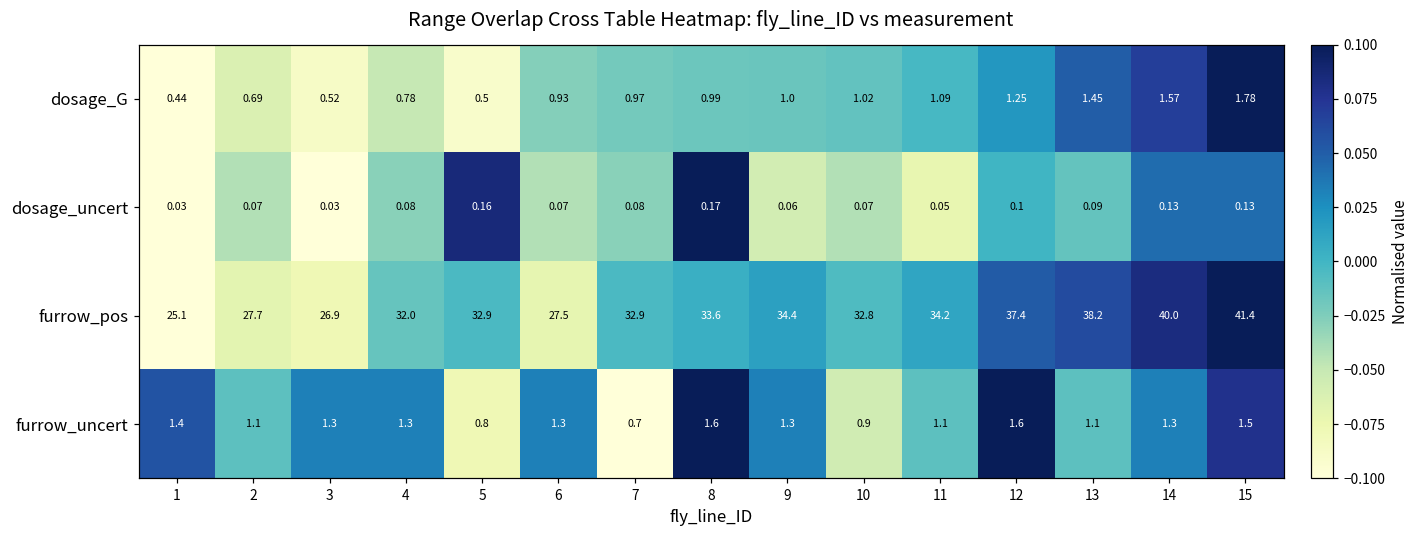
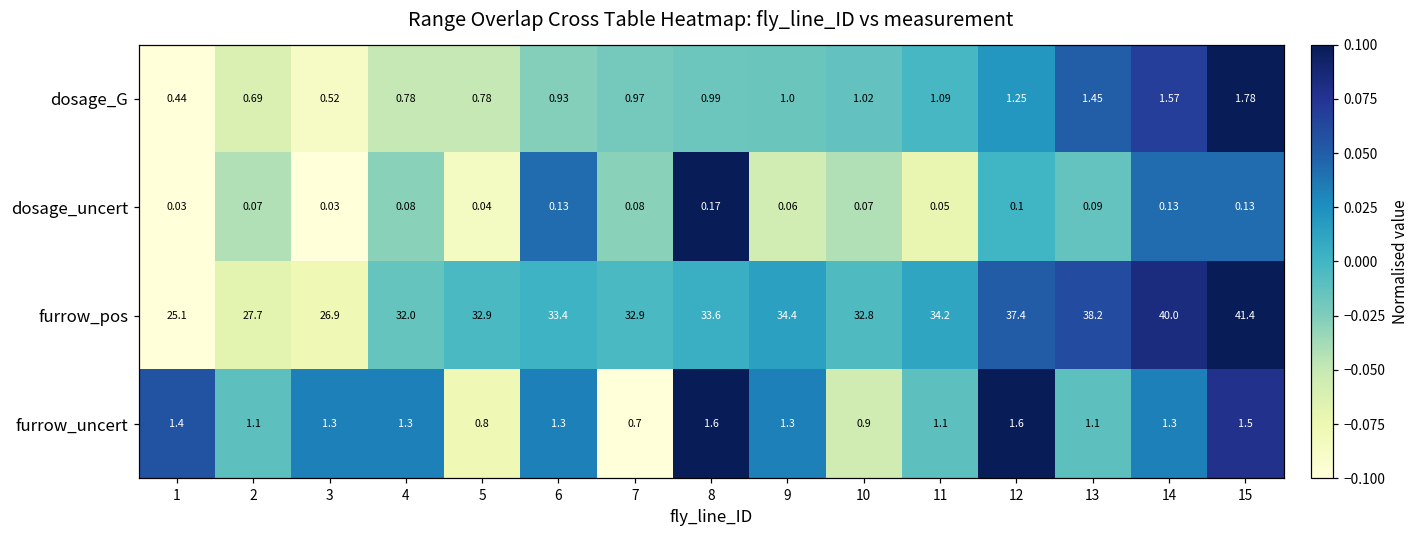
  {
    "dosage_G": {
      "1": 0.44,
      "2": 0.69,
      "3": 0.52,
      "4": 0.78,
-     "5": 0.5,
+     "5": 0.78,
      "6": 0.93,
      "7": 0.97,
      "8": 0.99,
      "9": 1.0,
      "10": 1.02,
      "11": 1.09,
      "12": 1.25,
      "13": 1.45,
      "14": 1.57,
      "15": 1.78
    },
    "dosage_uncert": {
      "1": 0.03,
      "2": 0.07,
      "3": 0.03,
      "4": 0.08,
-     "5": 0.16,
-     "6": 0.07,
+     "5": 0.04,
+     "6": 0.13,
      "7": 0.08,
      "8": 0.17,
      "9": 0.06,
      "10": 0.07,
      "11": 0.05,
      "12": 0.1,
      "13": 0.09,
      "14": 0.13,
      "15": 0.13
    },
    "furrow_pos": {
      "1": 25.1,
      "2": 27.7,
      "3": 26.9,
      "4": 32.0,
      "5": 32.9,
-     "6": 27.5,
+     "6": 33.4,
      "7": 32.9,
      "8": 33.6,
      "9": 34.4,
      "10": 32.8,
      "11": 34.2,
      "12": 37.4,
      "13": 38.2,
      "14": 40.0,
      "15": 41.4
    },
    "furrow_uncert": {
      "1": 1.4,
      "2": 1.1,
      "3": 1.3,
      "4": 1.3,
      "5": 0.8,
      "6": 1.3,
      "7": 0.7,
      "8": 1.6,
      "9": 1.3,
      "10": 0.9,
      "11": 1.1,
      "12": 1.6,
      "13": 1.1,
      "14": 1.3,
      "15": 1.5
    }
  }
